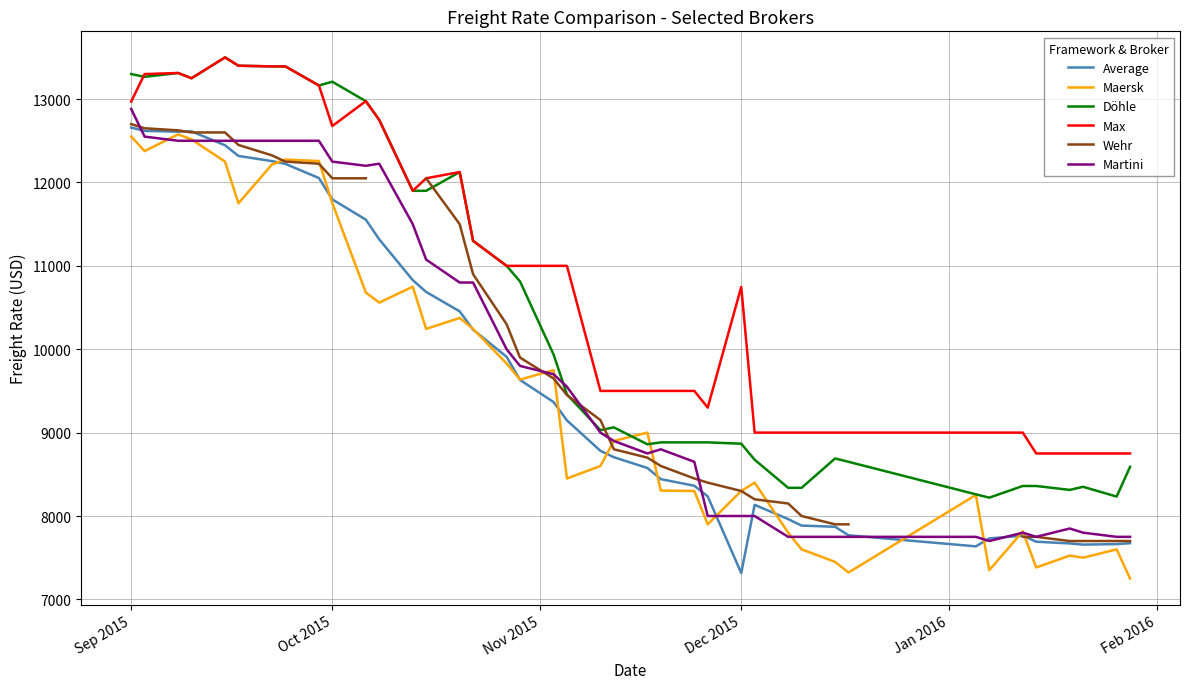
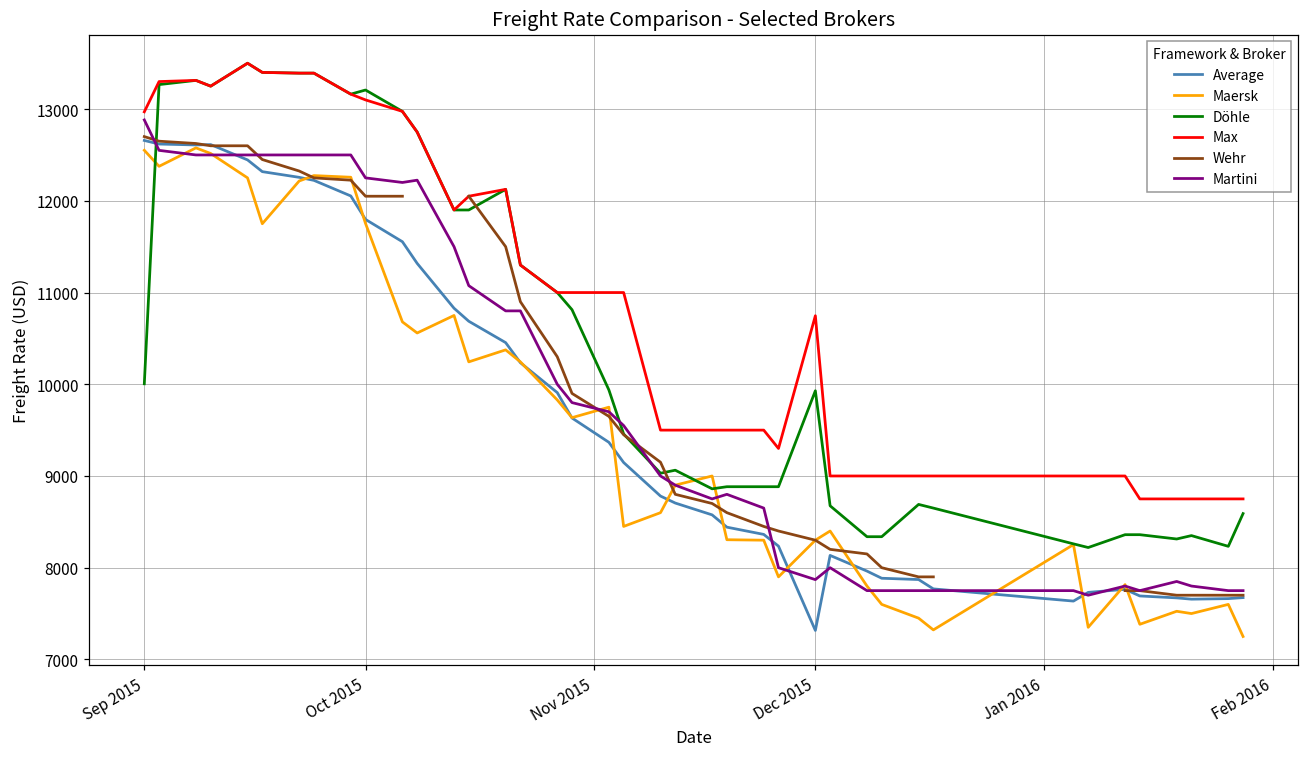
  {
    "Average": {
      "Sep 2015": 12700,
      "Oct 2015": 11800,
      "Dec 2015": 7300
    },
    "Maersk": {
      "Sep 2015": 12600,
      "Oct 2015": 11800
    },
    "Döhle": {
-     "Sep 2015": 13300,
+     "Sep 2015": 10000,
      "Oct 2015": 13200,
-     "Dec 2015": 8900
+     "Dec 2015": 9900
    },
    "Max": {
      "Sep 2015": 13000,
-     "Oct 2015": 12700,
+     "Oct 2015": 13100,
      "Dec 2015": 10700
    },
    "Wehr": {
      "Sep 2015": 12700,
      "Oct 2015": 12100
    },
    "Martini": {
      "Sep 2015": 12900,
      "Oct 2015": 12300,
-     "Dec 2015": 8000
+     "Dec 2015": 7900
    }
  }
